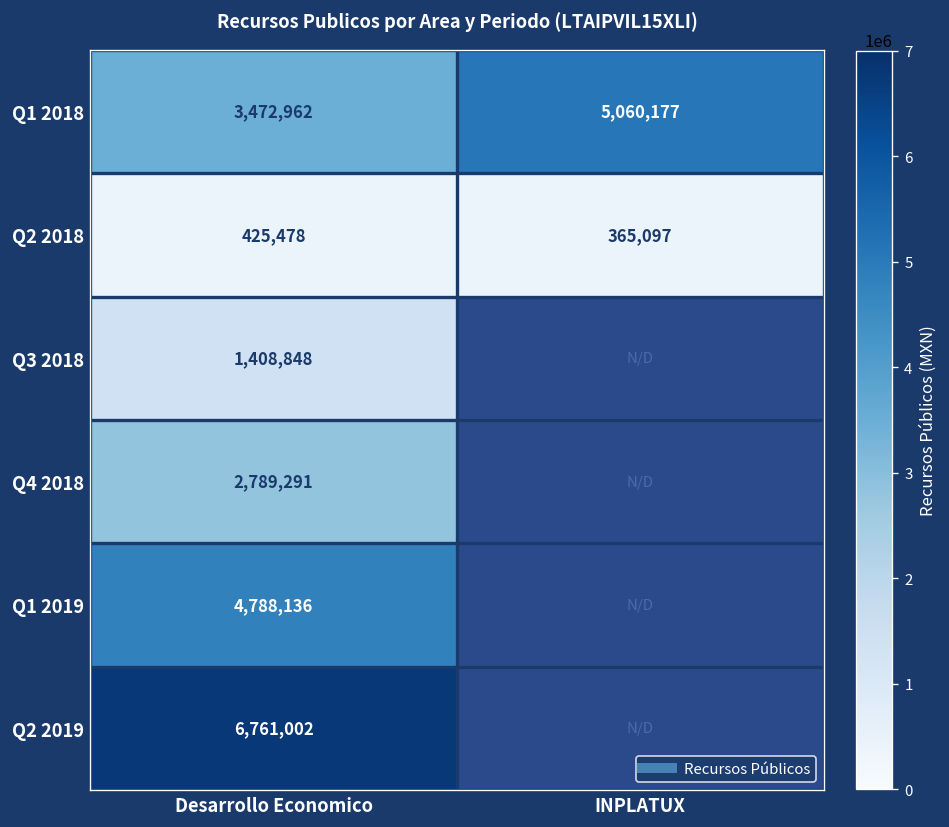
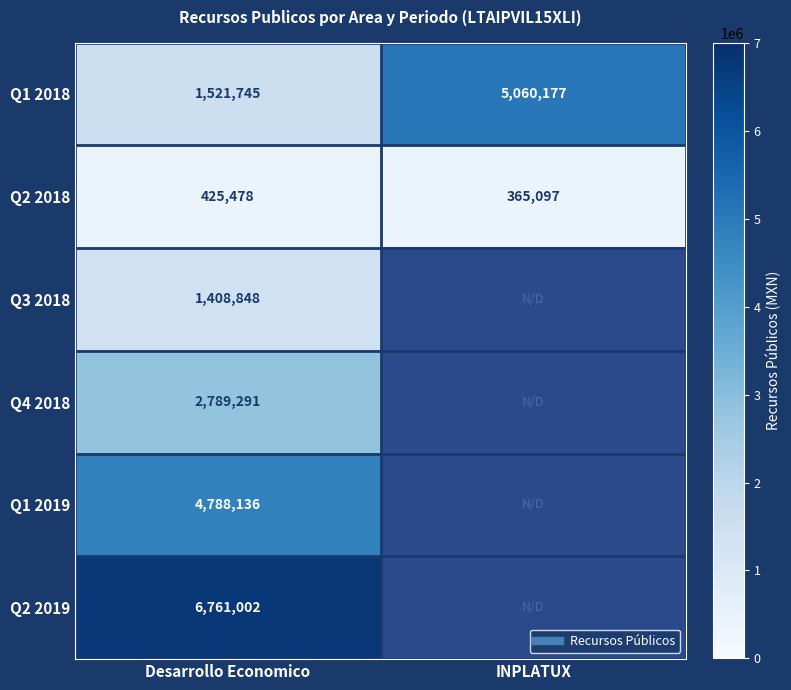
  {
    "Q1 2018": {
-     "Desarrollo Economico": "3,472,962",
+     "Desarrollo Economico": "1,521,745",
      "INPLATUX": "5,060,177"
    },
    "Q2 2018": {
      "Desarrollo Economico": "425,478",
      "INPLATUX": "365,097"
    },
    "Q3 2018": {
      "Desarrollo Economico": "1,408,848"
    },
    "Q4 2018": {
      "Desarrollo Economico": "2,789,291"
    },
    "Q1 2019": {
      "Desarrollo Economico": "4,788,136"
    },
    "Q2 2019": {
      "Desarrollo Economico": "6,761,002"
    }
  }
